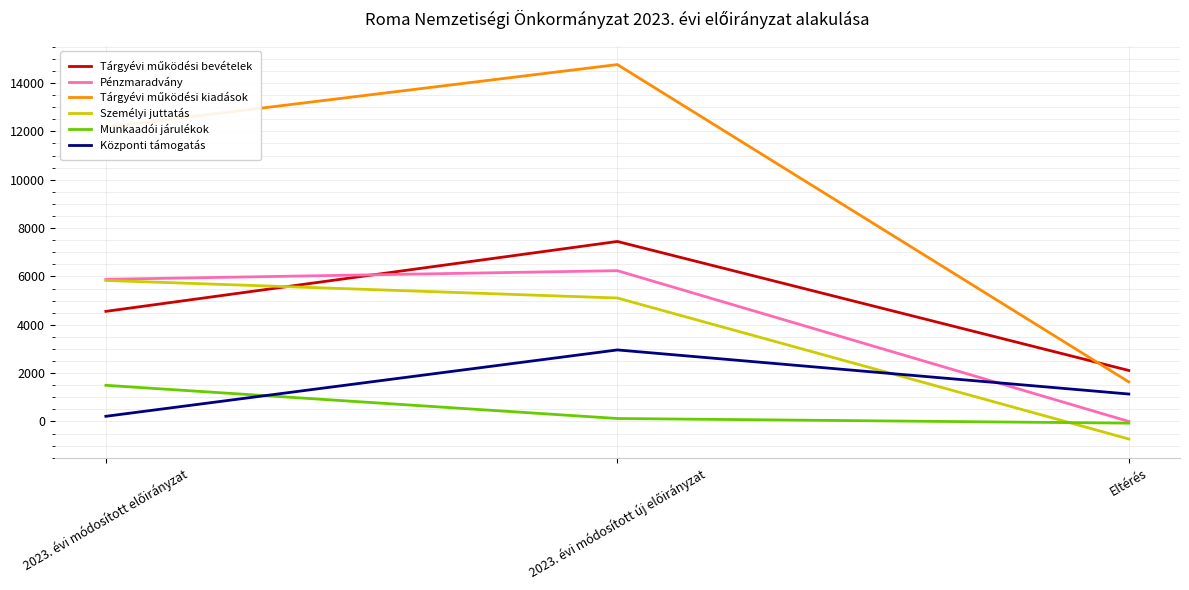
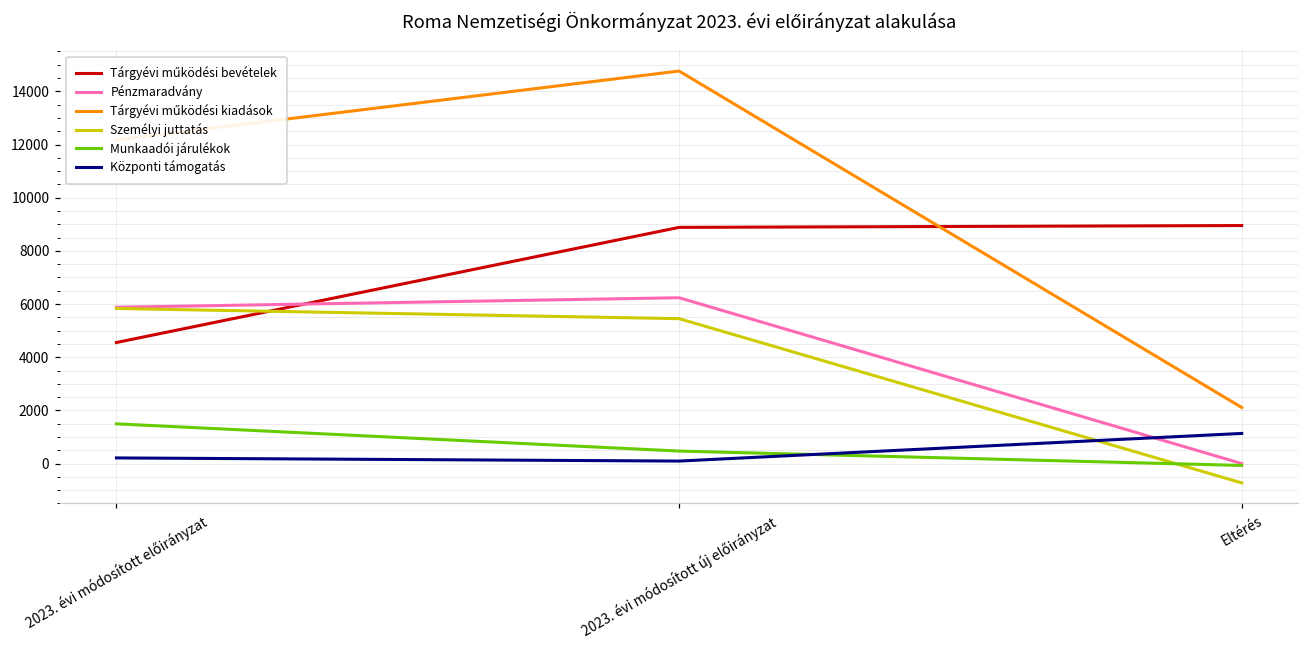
  {
    "Tárgyévi működési bevételek": {
      "2023. évi módosított előirányzat": 4600,
-     "2023. évi módosított új előirányzat": 7400,
-     "Eltérés": 2100
+     "2023. évi módosított új előirányzat": 8900,
+     "Eltérés": 9000
    },
    "Pénzmaradvány": {
      "2023. évi módosított új előirányzat": 6200
    },
    "Tárgyévi működési kiadások": {
      "2023. évi módosított új előirányzat": 14800,
-     "Eltérés": 1600
+     "Eltérés": 2100
    },
    "Személyi juttatás": {
-     "2023. évi módosított új előirányzat": 5100,
+     "2023. évi módosított új előirányzat": 5500,
      "Eltérés": -700
    },
    "Munkaadói járulékok": {
      "2023. évi módosított előirányzat": 1500,
-     "2023. évi módosított új előirányzat": 100
+     "2023. évi módosított új előirányzat": 500
    },
    "Központi támogatás": {
      "2023. évi módosított előirányzat": 200,
-     "2023. évi módosított új előirányzat": 3000,
+     "2023. évi módosított új előirányzat": 100,
      "Eltérés": 1100
    }
  }
